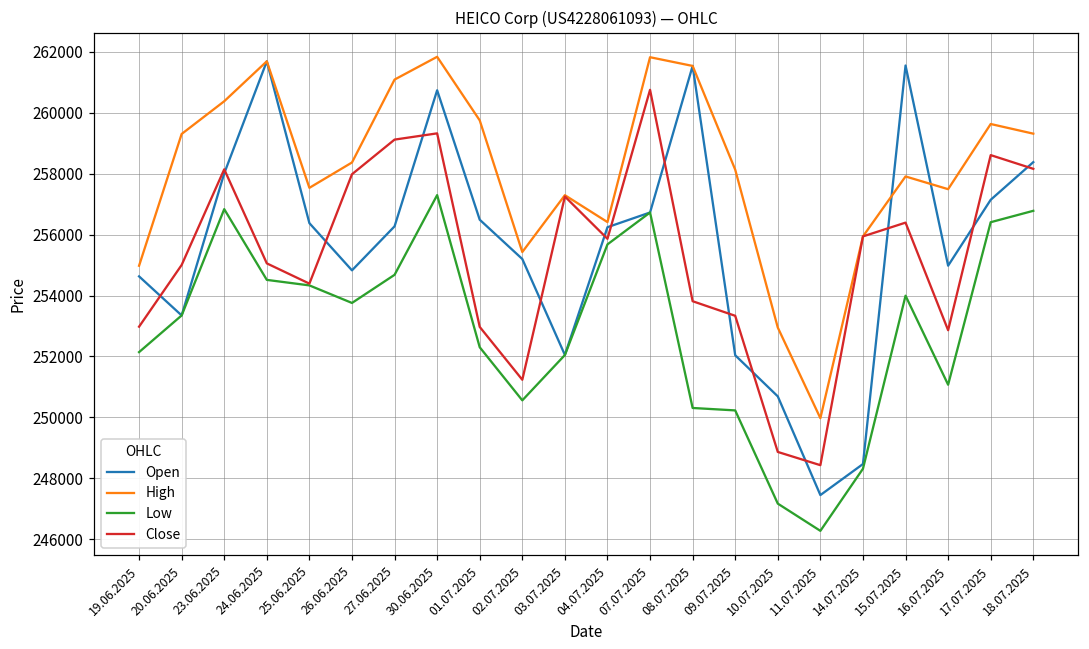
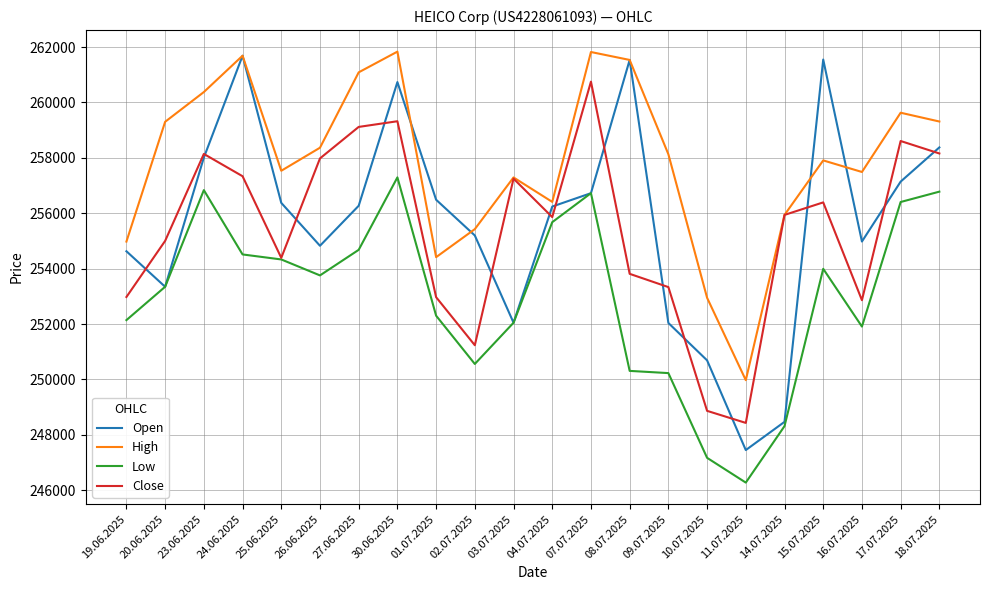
  {
    "Open": {
      "19.06.2025": 254600,
      "23.06.2025": 258000,
      "25.06.2025": 256400,
      "26.06.2025": 254800,
      "27.06.2025": 256300,
      "30.06.2025": 260700,
      "01.07.2025": 256500,
      "02.07.2025": 255200,
      "04.07.2025": 256200,
      "09.07.2025": 252000,
      "10.07.2025": 250700,
      "11.07.2025": 247500,
      "14.07.2025": 248500,
      "15.07.2025": 261500,
      "16.07.2025": 255000,
      "17.07.2025": 257100,
      "18.07.2025": 258400
    },
    "High": {
      "19.06.2025": 255000,
      "20.06.2025": 259300,
      "23.06.2025": 260400,
      "25.06.2025": 257500,
      "26.06.2025": 258400,
      "27.06.2025": 261100,
      "30.06.2025": 261800,
-     "01.07.2025": 259700,
+     "01.07.2025": 254400,
      "02.07.2025": 255400,
      "04.07.2025": 256400,
      "07.07.2025": 261800,
      "09.07.2025": 258100,
      "10.07.2025": 252900,
      "11.07.2025": 250000,
      "15.07.2025": 257900,
      "16.07.2025": 257500,
      "17.07.2025": 259600,
      "18.07.2025": 259300
    },
    "Low": {
      "19.06.2025": 252100,
      "23.06.2025": 256800,
      "24.06.2025": 254500,
      "26.06.2025": 253800,
      "27.06.2025": 254700,
      "30.06.2025": 257300,
      "01.07.2025": 252300,
      "02.07.2025": 250600,
      "04.07.2025": 255700,
      "08.07.2025": 250300,
      "09.07.2025": 250200,
      "10.07.2025": 247200,
      "11.07.2025": 246300,
      "14.07.2025": 248300,
      "15.07.2025": 254000,
-     "16.07.2025": 251100,
+     "16.07.2025": 251900,
      "17.07.2025": 256400,
      "18.07.2025": 256800
    },
    "Close": {
      "19.06.2025": 253000,
      "20.06.2025": 255000,
      "23.06.2025": 258100,
-     "24.06.2025": 255100,
+     "24.06.2025": 257300,
      "26.06.2025": 258000,
      "27.06.2025": 259100,
      "30.06.2025": 259300,
      "01.07.2025": 253000,
      "02.07.2025": 251200,
      "04.07.2025": 255900,
      "07.07.2025": 260800,
      "08.07.2025": 253800,
      "09.07.2025": 253300,
      "10.07.2025": 248900,
      "11.07.2025": 248400,
      "15.07.2025": 256400,
      "16.07.2025": 252900,
      "17.07.2025": 258600,
      "18.07.2025": 258200
    }
  }
